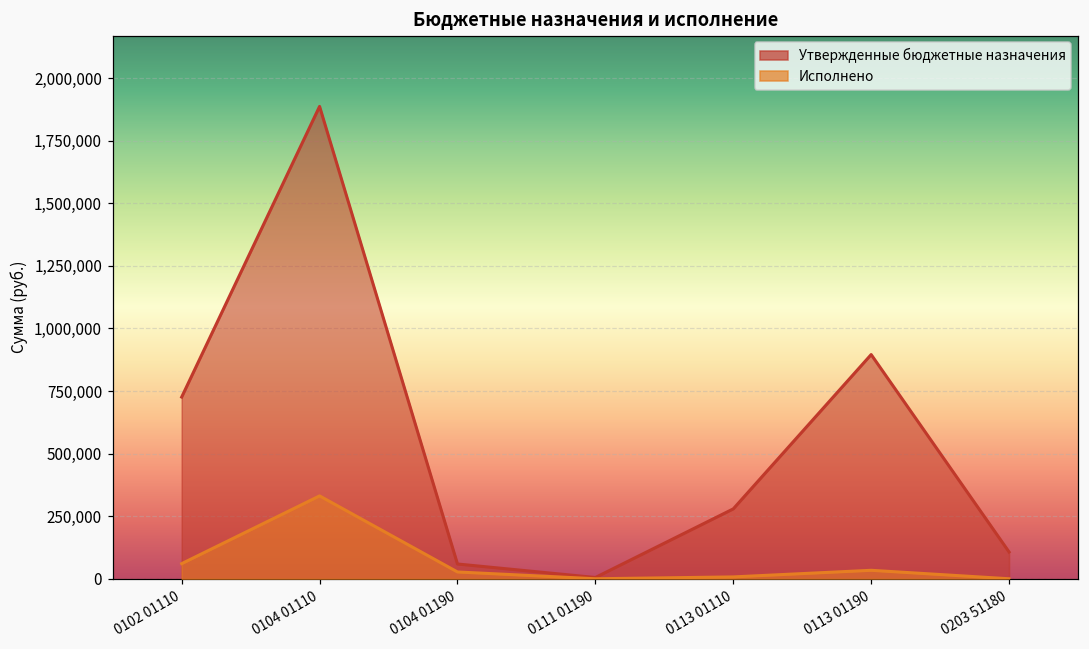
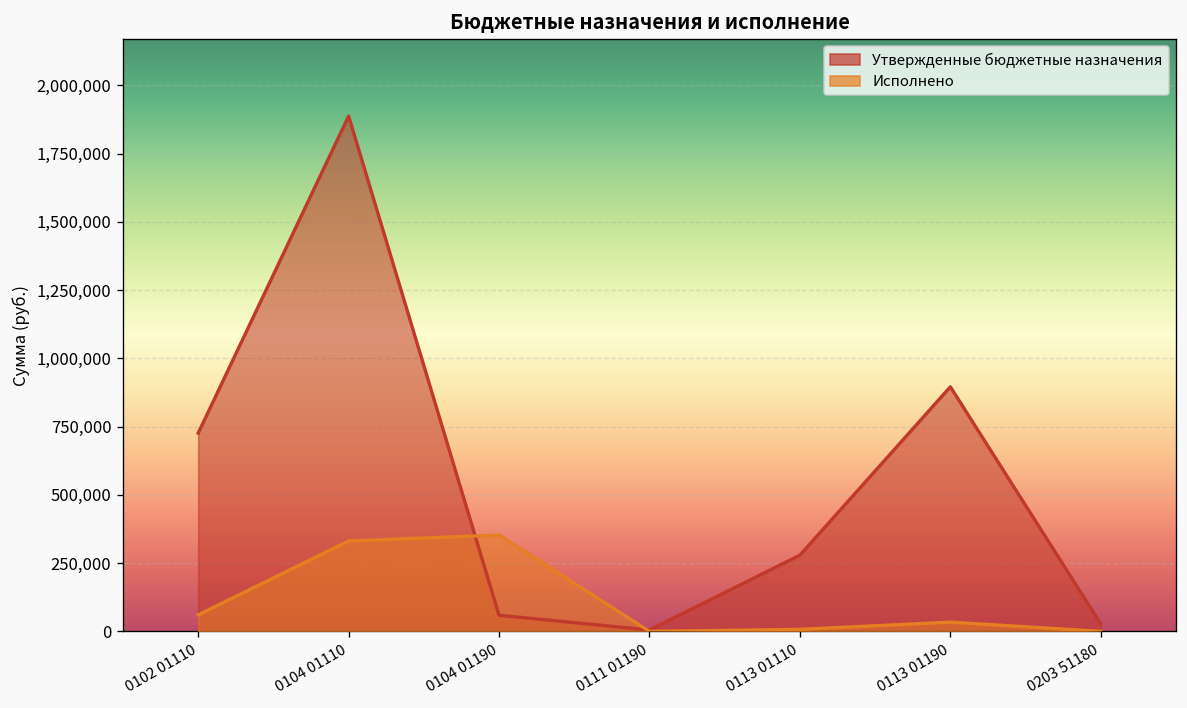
  {
    "Утвержденные бюджетные назначения": {
      "0102 01110": "730,000",
      "0104 01110": "1,890,000",
      "0104 01190": "60,000",
      "0113 01110": "280,000",
      "0113 01190": "900,000",
-     "0203 51180": "110,000"
+     "0203 51180": "30,000"
    },
    "Исполнено": {
      "0102 01110": "60,000",
      "0104 01110": "330,000",
-     "0104 01190": "30,000",
+     "0104 01190": "350,000",
      "0113 01110": "10,000",
      "0113 01190": "30,000",
      "0203 51180": "0"
    }
  }
